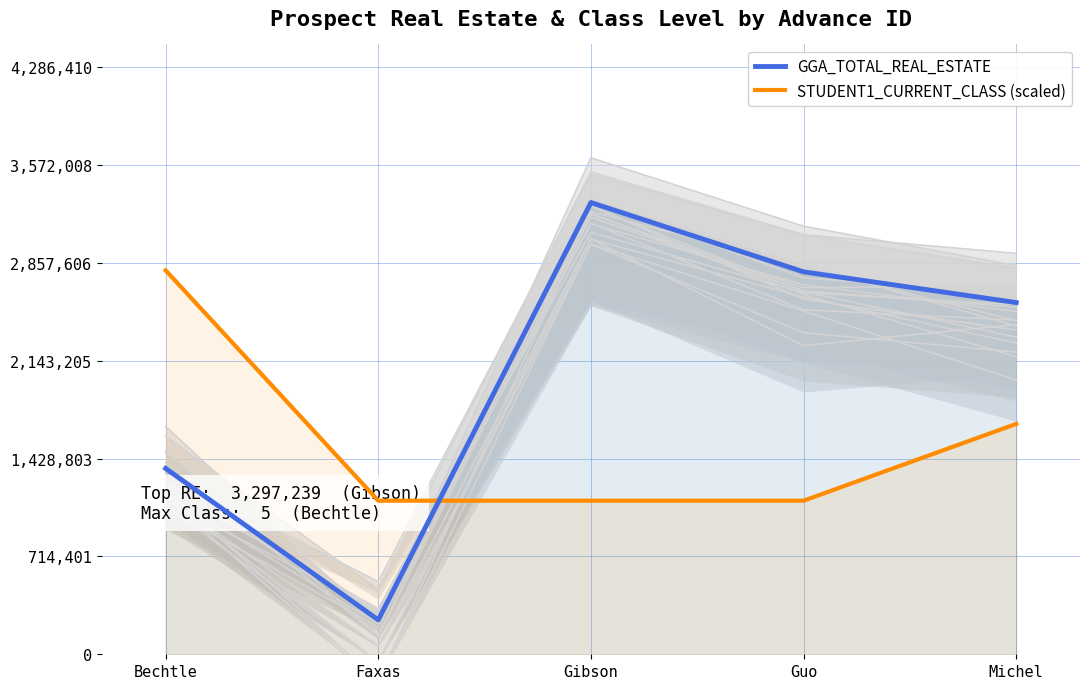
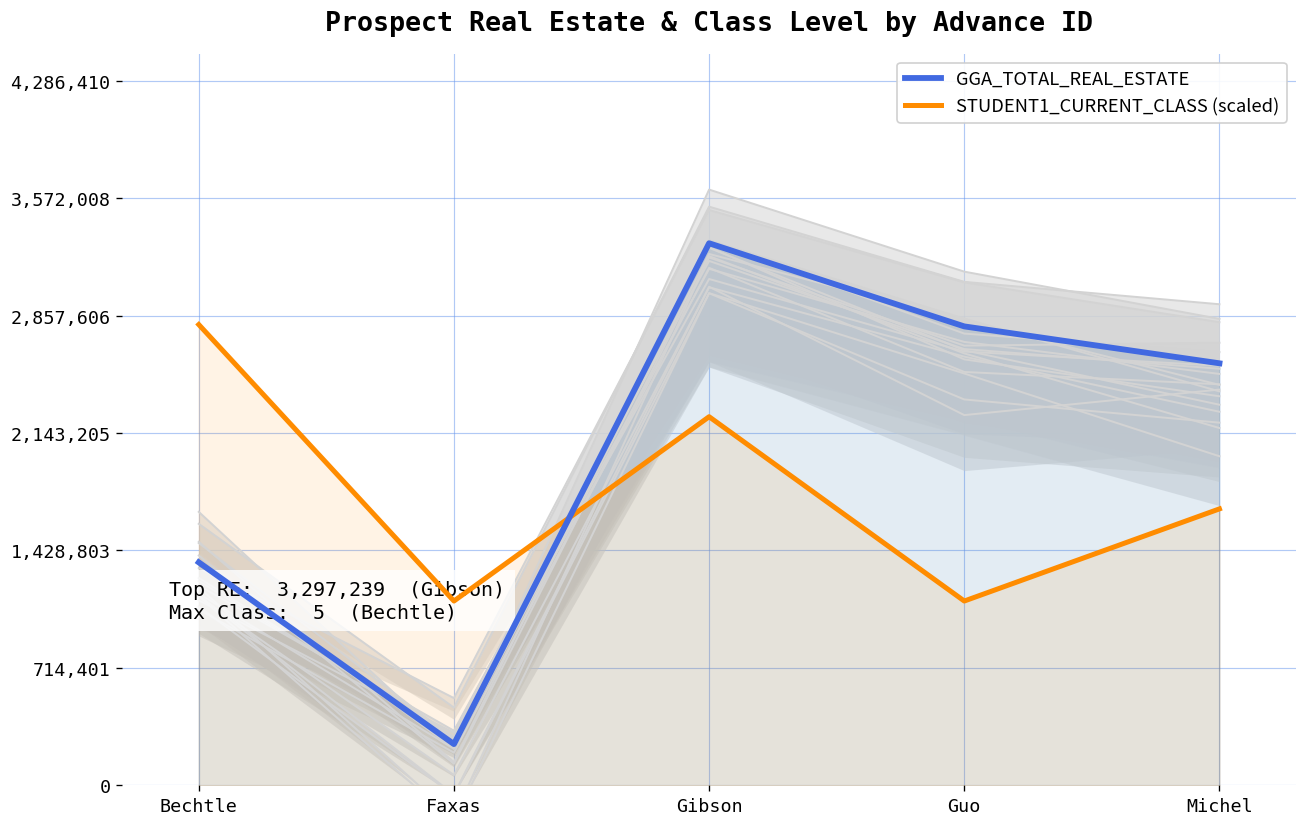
  {
    "GGA_TOTAL_REAL_ESTATE": {
      "Faxas": "250,000",
      "Guo": "2,790,000"
    },
    "STUDENT1_CURRENT_CLASS (scaled)": {
      "Bechtle": "2,800,000",
-     "Gibson": "1,120,000",
+     "Gibson": "2,240,000",
      "Guo": "1,120,000",
      "Michel": "1,680,000"
    }
  }
